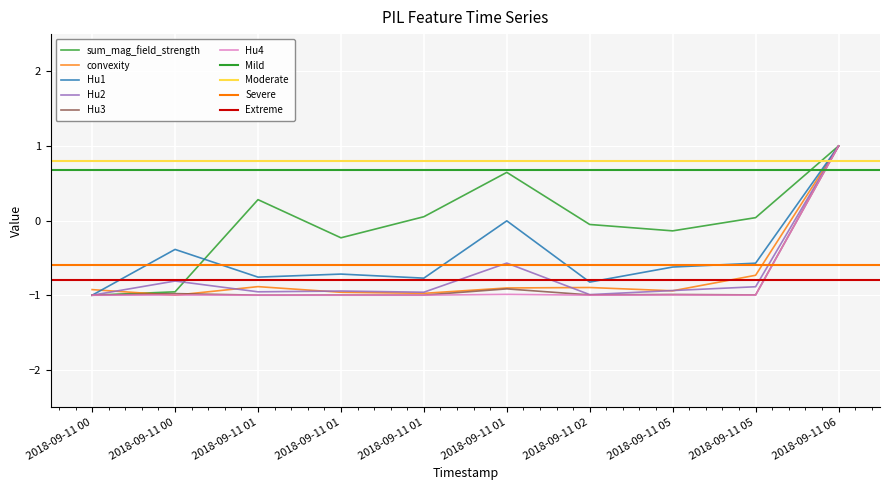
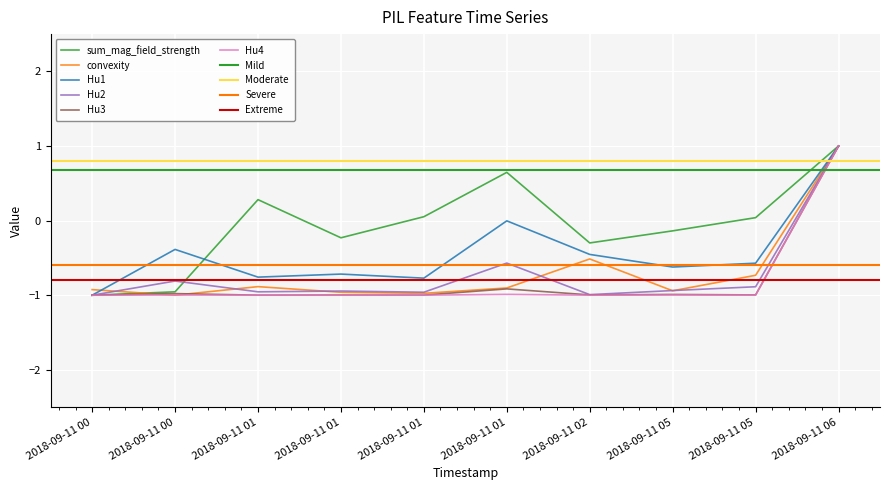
  {
    "sum_mag_field_strength": {
-     "2018-09-11 02": -0.1
+     "2018-09-11 02": -0.3
    },
    "convexity": {
-     "2018-09-11 02": -0.9
+     "2018-09-11 02": -0.5
    },
    "Hu1": {
-     "2018-09-11 02": -0.8
+     "2018-09-11 02": -0.5
    }
  }
